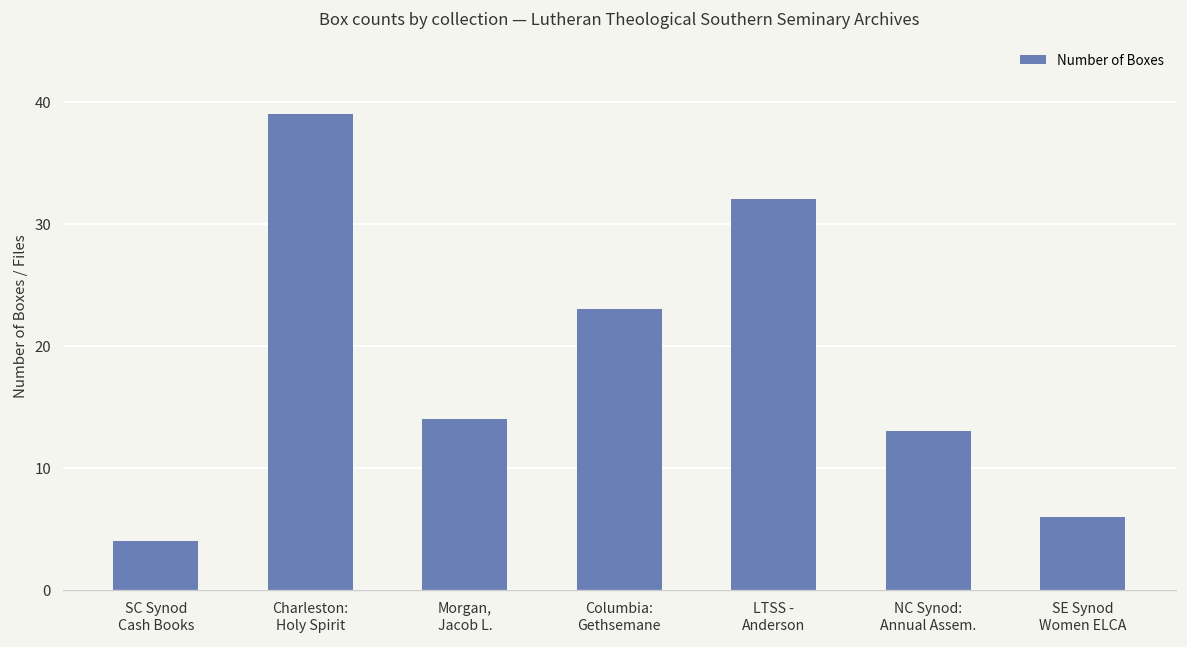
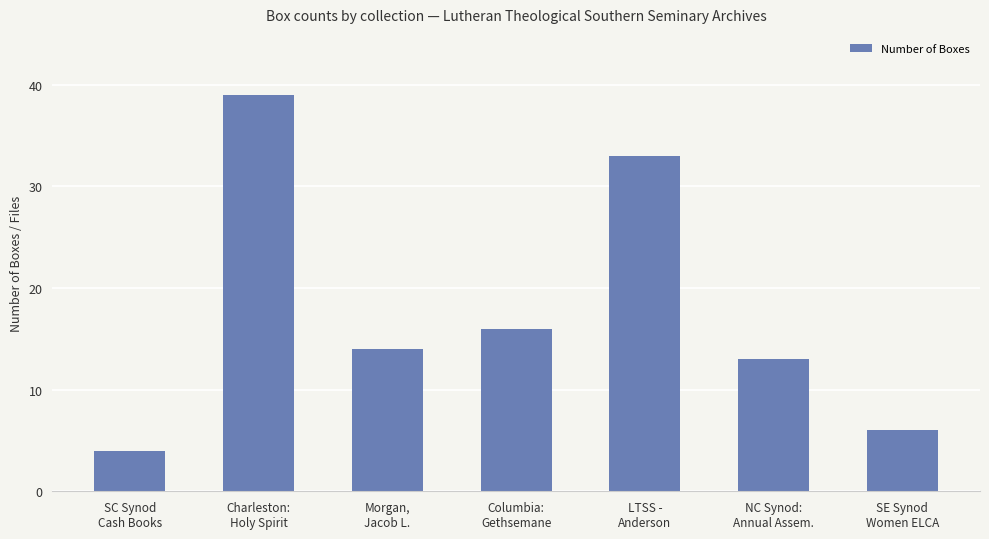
  {
    "SC Synod Cash Books": 4,
    "Charleston: Holy Spirit": 39,
    "Morgan, Jacob L.": 14,
-   "Columbia: Gethsemane": 23,
-   "LTSS - Anderson": 32,
+   "Columbia: Gethsemane": 16,
+   "LTSS - Anderson": 33,
    "NC Synod: Annual Assem.": 13,
    "SE Synod Women ELCA": 6
  }
